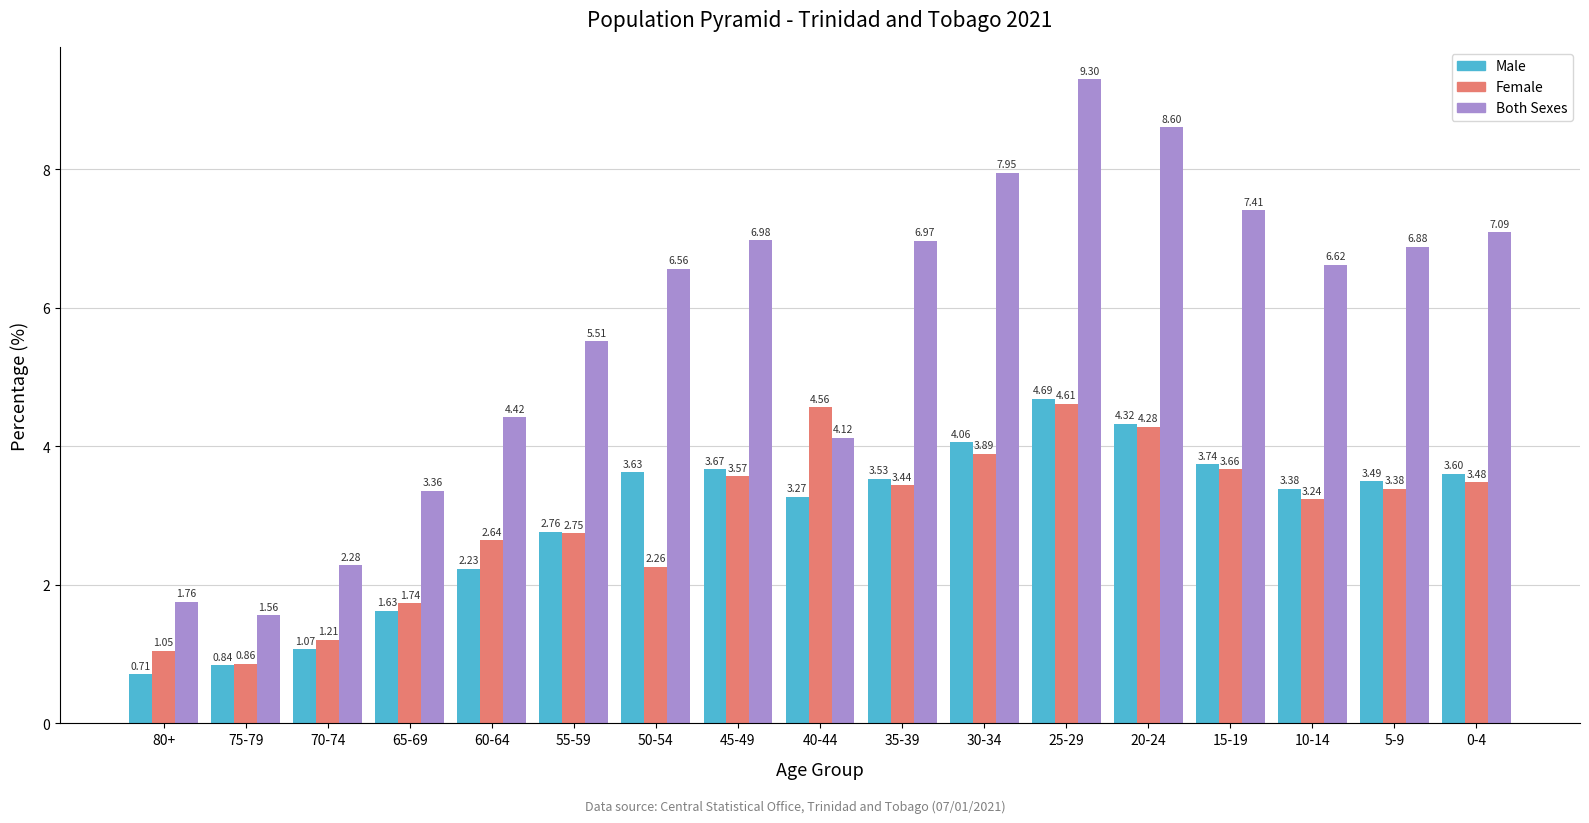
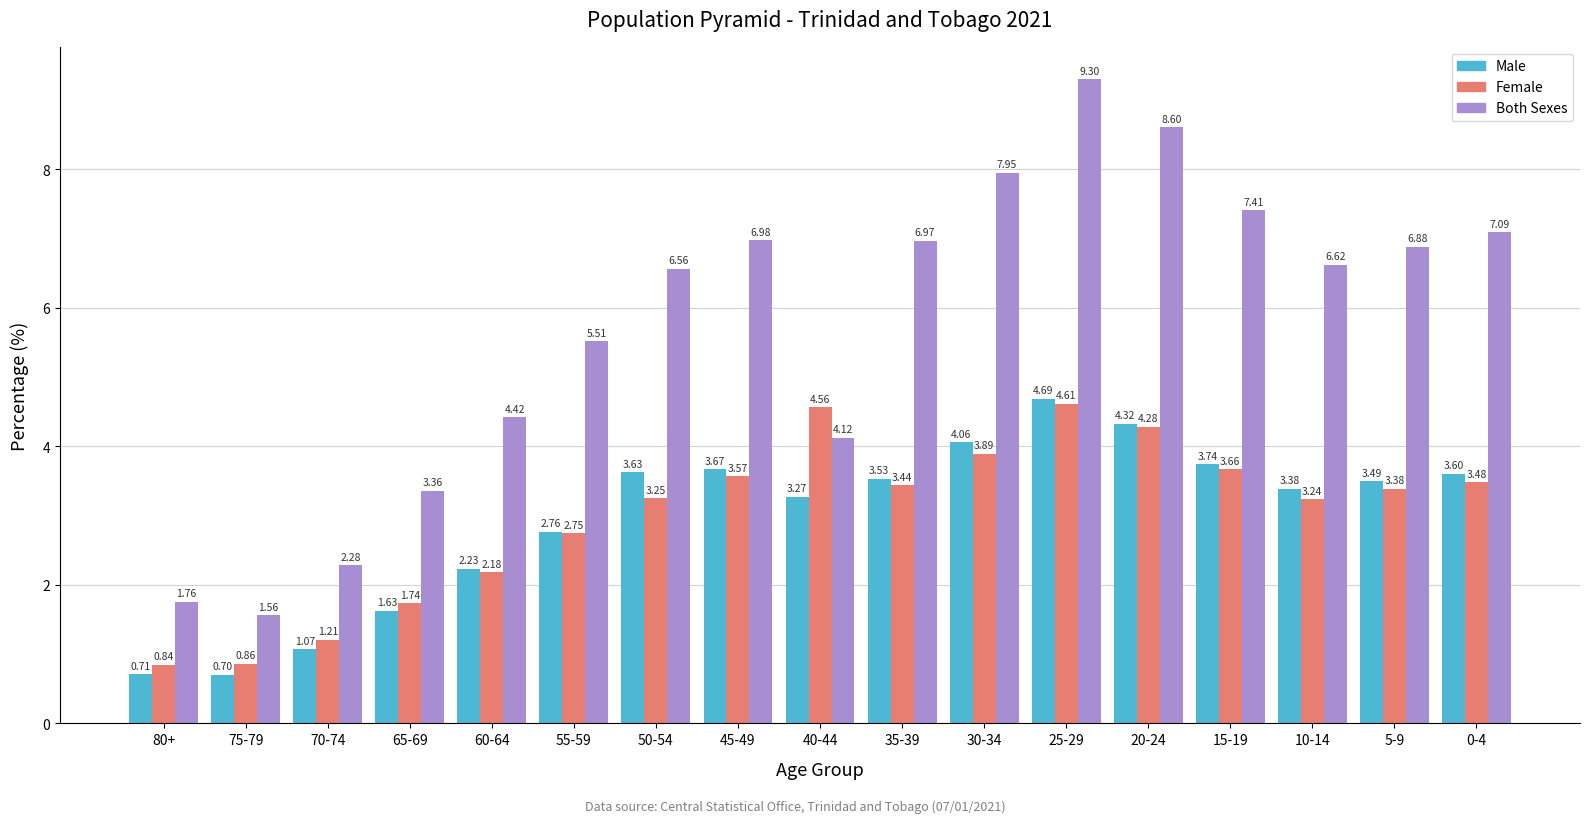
  {
    "Male": {
      "80+": 0.71,
-     "75-79": 0.84,
+     "75-79": 0.70,
      "70-74": 1.07,
      "65-69": 1.63,
      "60-64": 2.23,
      "55-59": 2.76,
      "50-54": 3.63,
      "45-49": 3.67,
      "40-44": 3.27,
      "35-39": 3.53,
      "30-34": 4.06,
      "25-29": 4.69,
      "20-24": 4.32,
      "15-19": 3.74,
      "10-14": 3.38,
      "5-9": 3.49,
      "0-4": 3.60
    },
    "Female": {
-     "80+": 1.05,
+     "80+": 0.84,
      "75-79": 0.86,
      "70-74": 1.21,
      "65-69": 1.74,
-     "60-64": 2.64,
+     "60-64": 2.18,
      "55-59": 2.75,
-     "50-54": 2.26,
+     "50-54": 3.25,
      "45-49": 3.57,
      "40-44": 4.56,
      "35-39": 3.44,
      "30-34": 3.89,
      "25-29": 4.61,
      "20-24": 4.28,
      "15-19": 3.66,
      "10-14": 3.24,
      "5-9": 3.38,
      "0-4": 3.48
    },
    "Both Sexes": {
      "80+": 1.76,
      "75-79": 1.56,
      "70-74": 2.28,
      "65-69": 3.36,
      "60-64": 4.42,
      "55-59": 5.51,
      "50-54": 6.56,
      "45-49": 6.98,
      "40-44": 4.12,
      "35-39": 6.97,
      "30-34": 7.95,
      "25-29": 9.30,
      "20-24": 8.60,
      "15-19": 7.41,
      "10-14": 6.62,
      "5-9": 6.88,
      "0-4": 7.09
    }
  }
